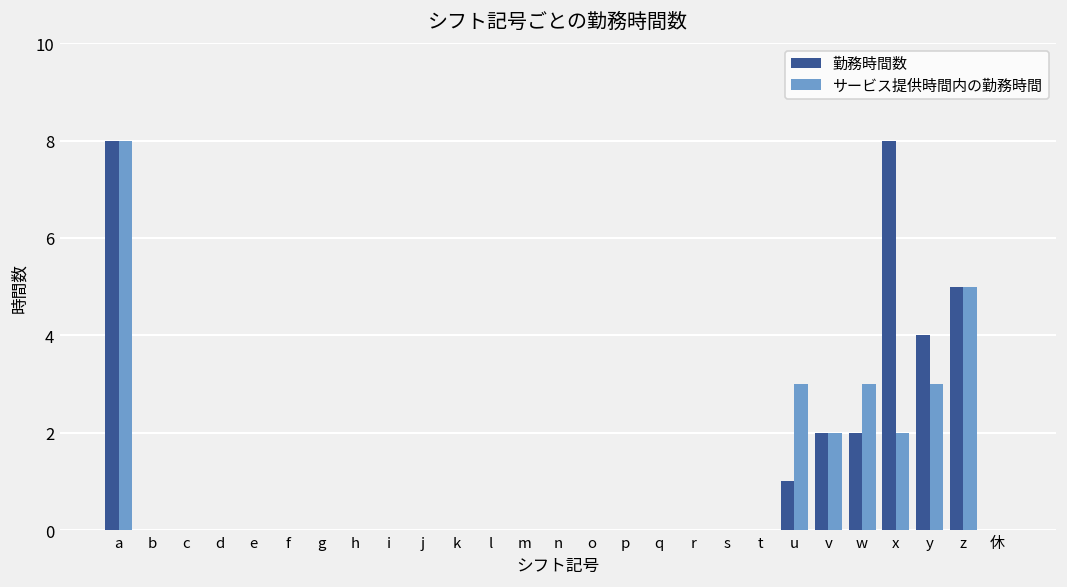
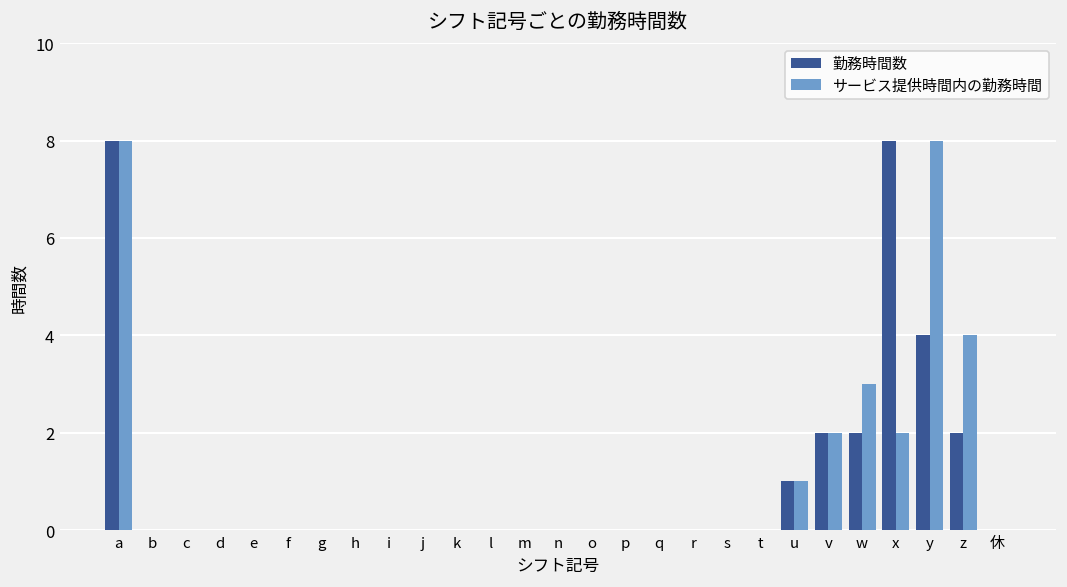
  {
    "勤務時間数": {
      "a": 8,
      "b": 0,
      "c": 0,
      "d": 0,
      "e": 0,
      "f": 0,
      "g": 0,
      "h": 0,
      "i": 0,
      "j": 0,
      "k": 0,
      "l": 0,
      "m": 0,
      "n": 0,
      "o": 0,
      "p": 0,
      "q": 0,
      "r": 0,
      "s": 0,
      "t": 0,
      "u": 1,
      "v": 2,
      "w": 2,
      "x": 8,
      "y": 4,
-     "z": 5,
+     "z": 2,
      "休": 0
    },
    "サービス提供時間内の勤務時間": {
      "a": 8,
      "b": 0,
      "c": 0,
      "d": 0,
      "e": 0,
      "f": 0,
      "g": 0,
      "h": 0,
      "i": 0,
      "j": 0,
      "k": 0,
      "l": 0,
      "m": 0,
      "n": 0,
      "o": 0,
      "p": 0,
      "q": 0,
      "r": 0,
      "s": 0,
      "t": 0,
-     "u": 3,
+     "u": 1,
      "v": 2,
      "w": 3,
      "x": 2,
-     "y": 3,
-     "z": 5,
+     "y": 8,
+     "z": 4,
      "休": 0
    }
  }
